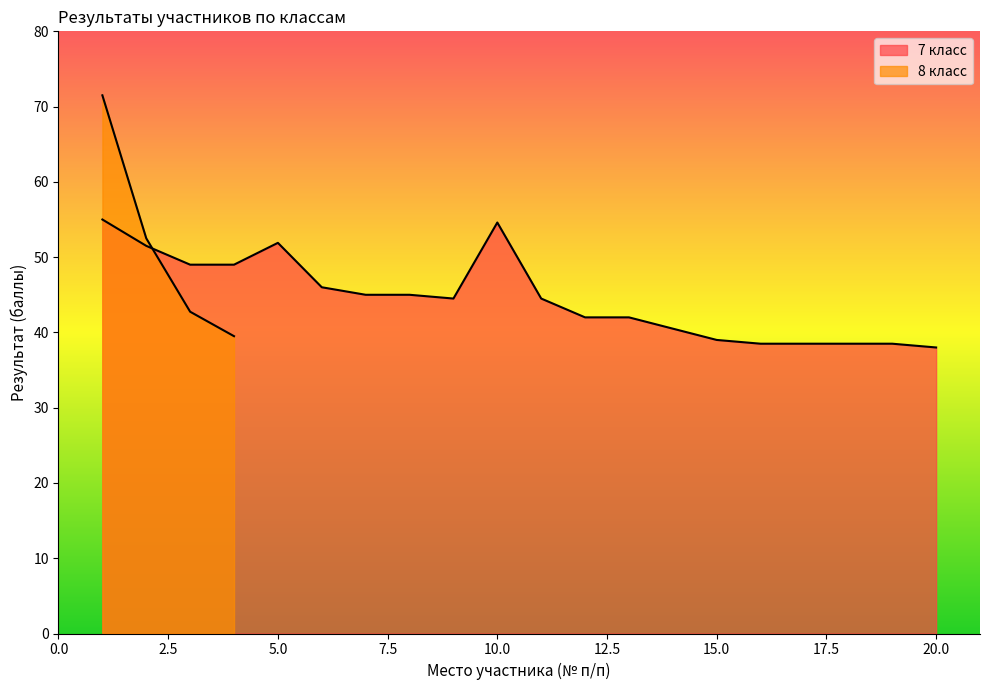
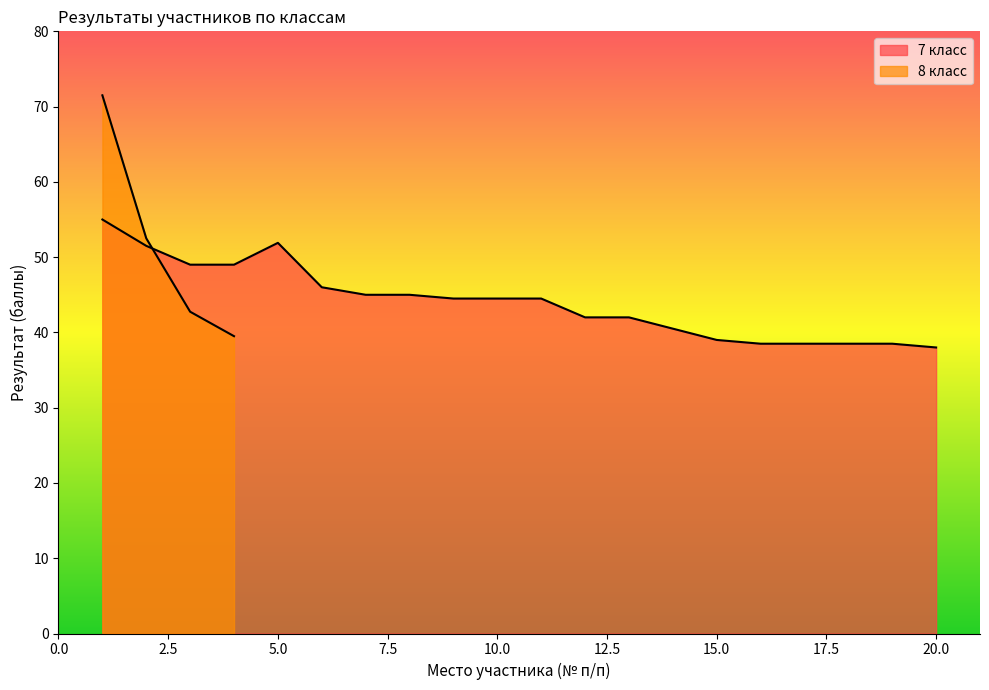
  {
    "7 класс": {
      "5.0": 52,
-     "10.0": 55,
+     "10.0": 45,
      "15.0": 39,
      "20.0": 38
    }
  }
